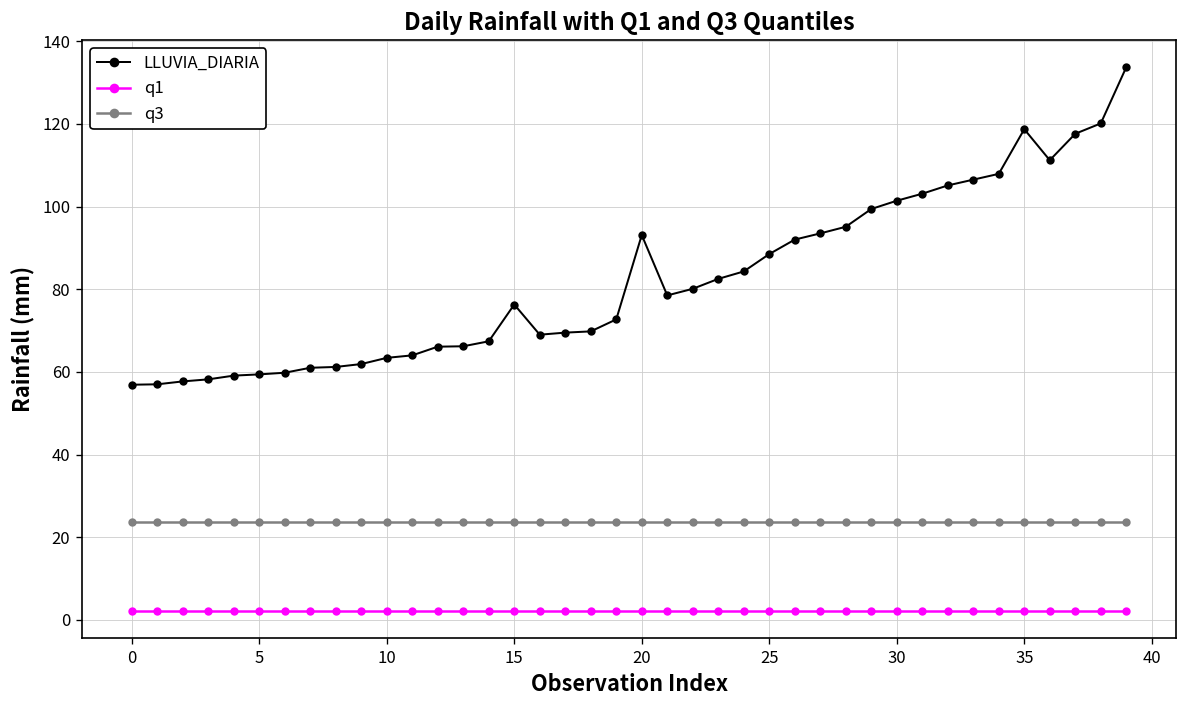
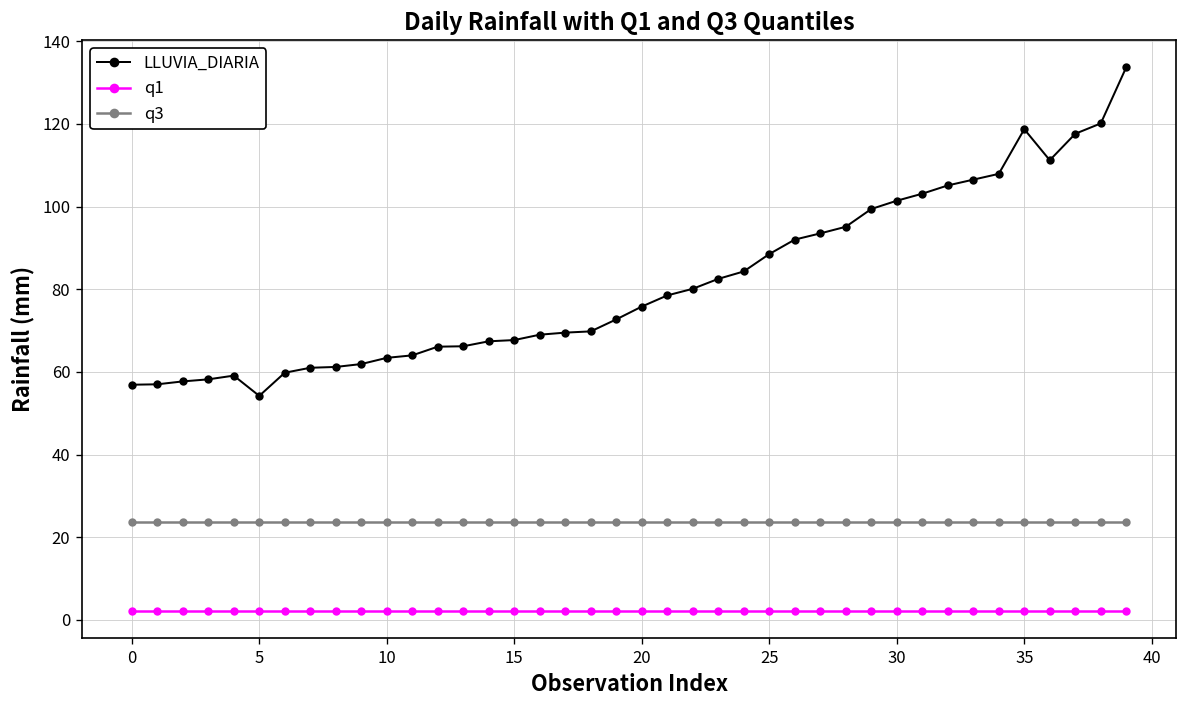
  {
    "LLUVIA_DIARIA": {
      "0": 57,
-     "5": 59,
+     "5": 54,
      "10": 63,
-     "15": 76,
-     "20": 93,
+     "15": 68,
+     "20": 76,
      "25": 89,
      "30": 101,
      "35": 119
    },
    "q1": {
      "0": 2,
      "5": 2,
      "10": 2,
      "15": 2,
      "20": 2,
      "25": 2,
      "30": 2,
      "35": 2
    },
    "q3": {
      "0": 24,
      "5": 24,
      "10": 24,
      "15": 24,
      "20": 24,
      "25": 24,
      "30": 24,
      "35": 24
    }
  }
